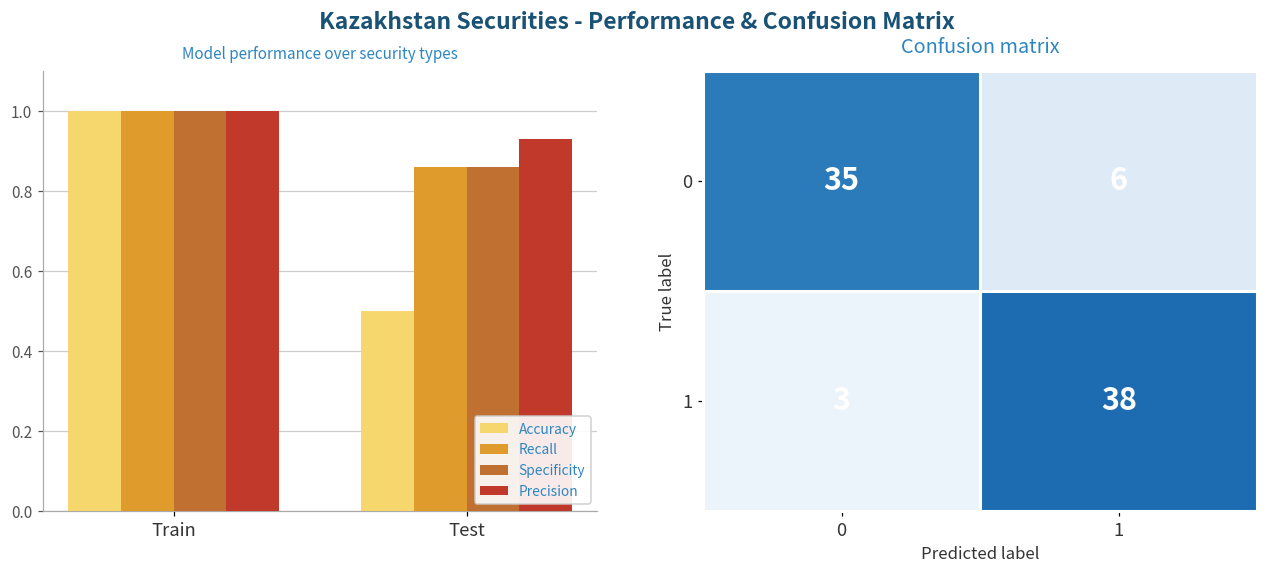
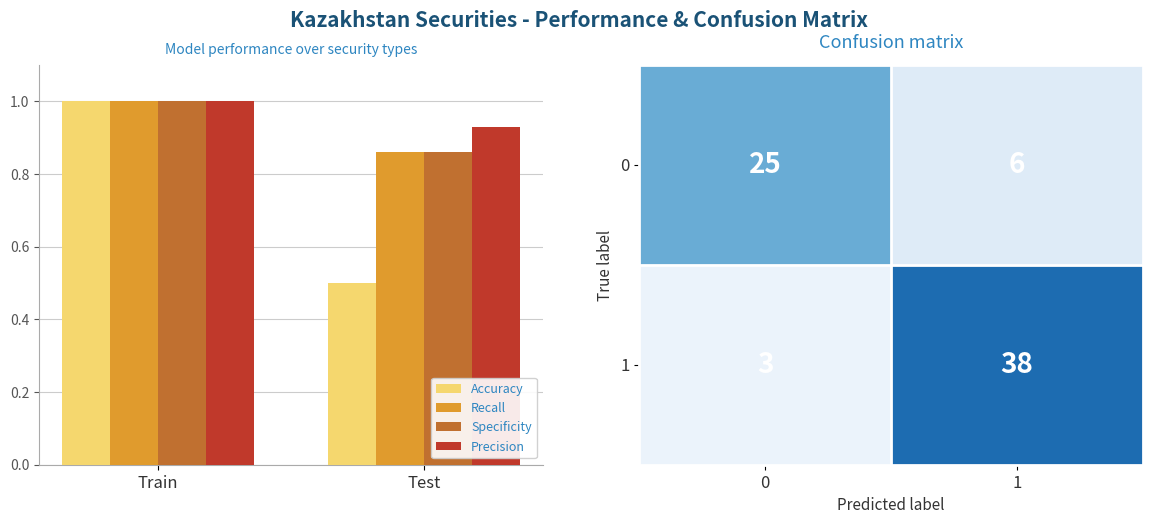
  {
    "Model performance over security types": {
      "Accuracy": {
        "Train": 1.00,
        "Test": 0.50
      }
    },
    "Confusion matrix": {
      "0": {
-       "0": 35
+       "0": 25
      },
      "1": {
        "1": 38
      }
    }
  }
